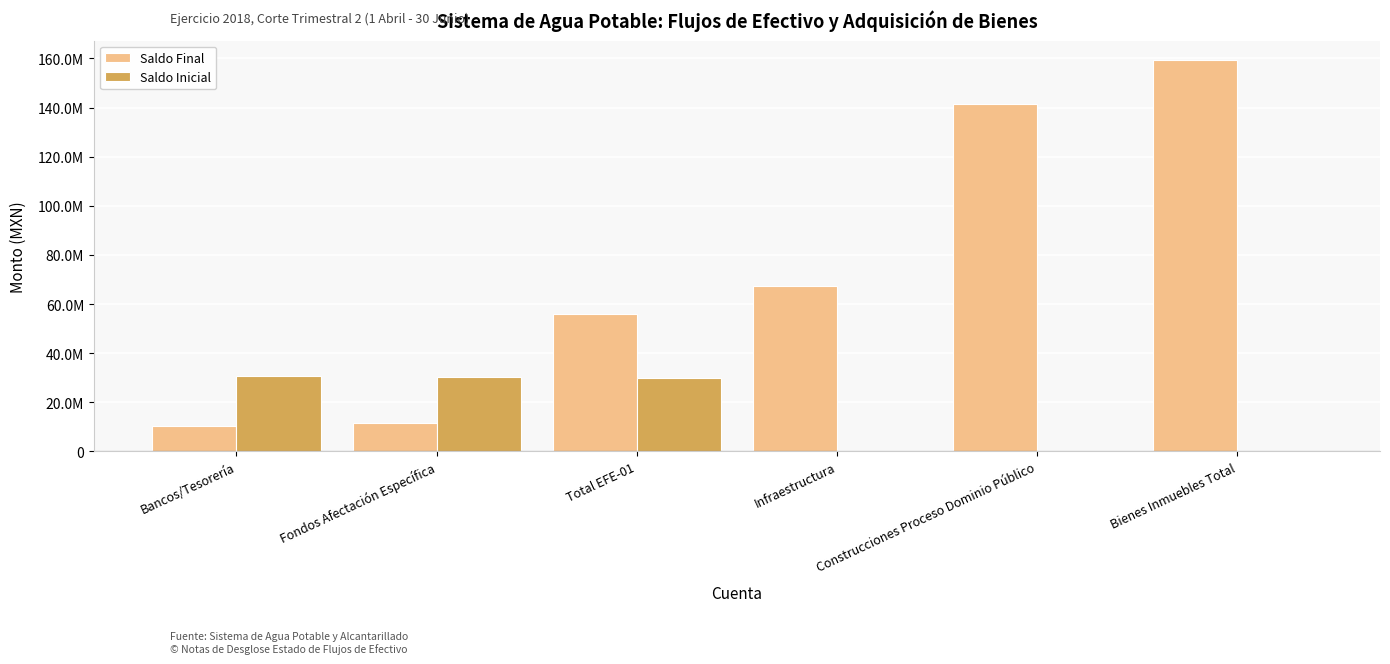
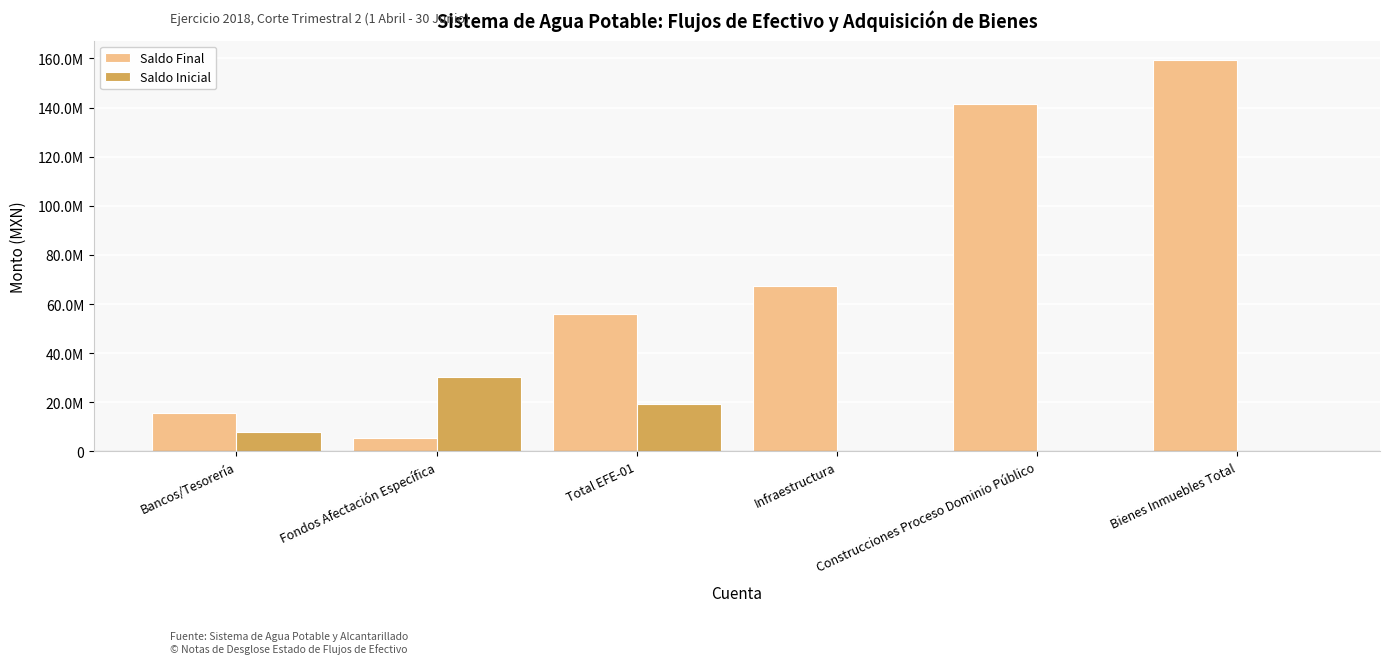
  {
    "Saldo Final": {
-     "Bancos/Tesorería": 10000000,
-     "Fondos Afectación Específica": 12000000,
+     "Bancos/Tesorería": 16000000,
+     "Fondos Afectación Específica": 5000000,
      "Total EFE-01": 56000000,
      "Infraestructura": 67000000,
      "Construcciones Proceso Dominio Público": 142000000,
      "Bienes Inmuebles Total": 159000000
    },
    "Saldo Inicial": {
-     "Bancos/Tesorería": 31000000,
+     "Bancos/Tesorería": 8000000,
      "Fondos Afectación Específica": 30000000,
-     "Total EFE-01": 30000000,
+     "Total EFE-01": 19000000,
      "Infraestructura": 0,
      "Construcciones Proceso Dominio Público": 0,
      "Bienes Inmuebles Total": 0
    }
  }
